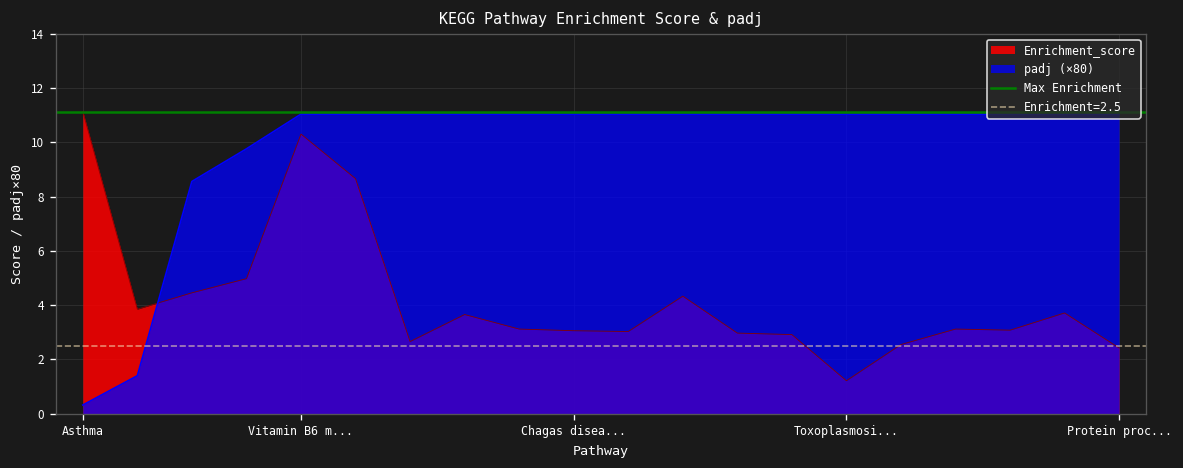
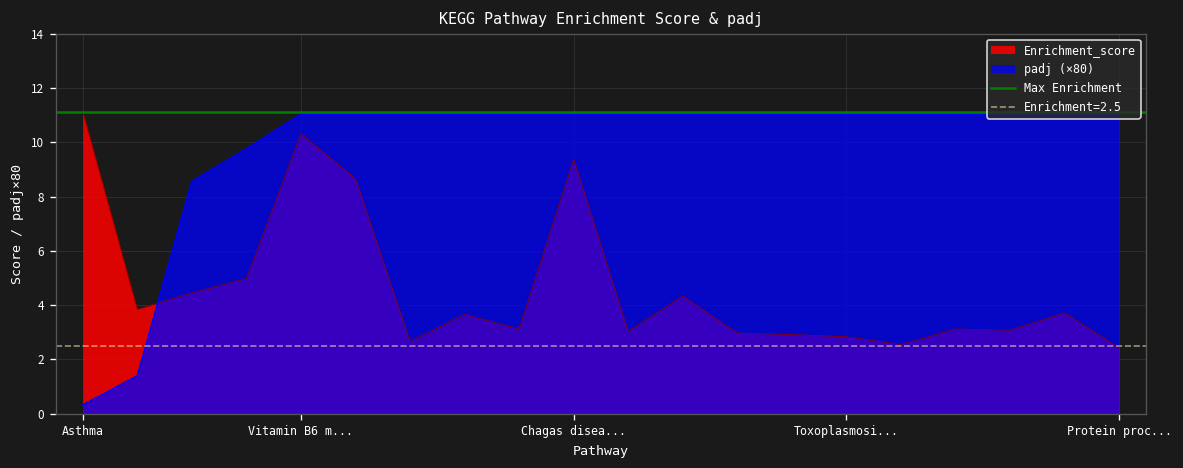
  {
    "Enrichment_score": {
      "Asthma": 11.1,
      "Vitamin B6 m...": 10.3,
-     "Chagas disea...": 3.1,
-     "Toxoplasmosi...": 1.2,
+     "Chagas disea...": 9.4,
+     "Toxoplasmosi...": 2.8,
      "Protein proc...": 2.4
    },
    "padj (×80)": {
      "Asthma": 0.3,
      "Vitamin B6 m...": 11.0,
      "Chagas disea...": 11.0,
      "Toxoplasmosi...": 11.0
    }
  }
